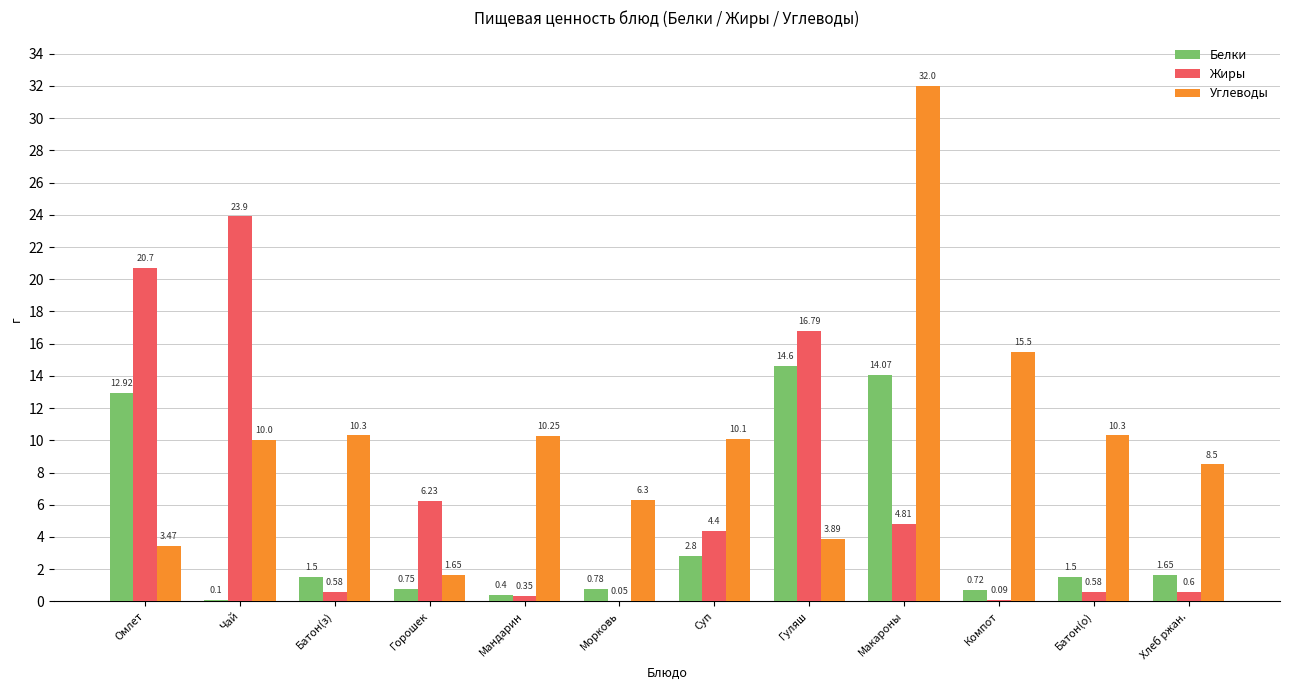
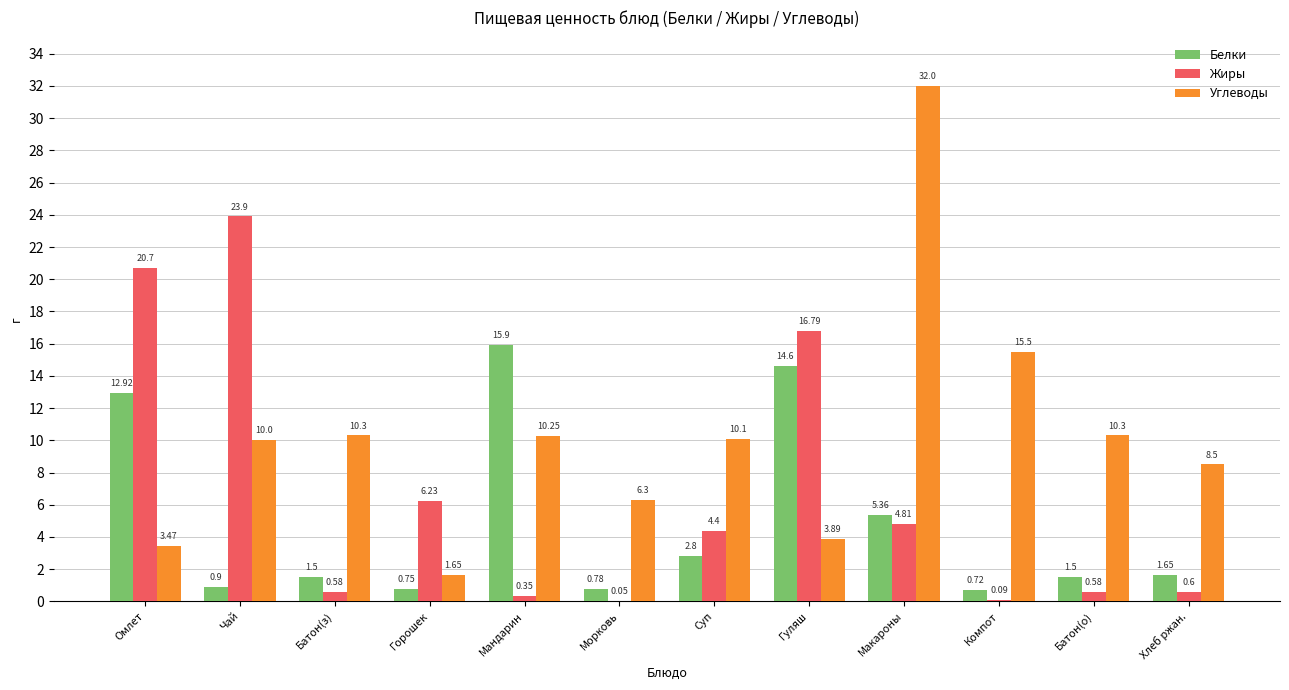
  {
    "Белки": {
      "Омлет": 12.92,
-     "Чай": 0.1,
+     "Чай": 0.9,
      "Батон(з)": 1.5,
      "Горошек": 0.75,
-     "Мандарин": 0.4,
+     "Мандарин": 15.9,
      "Морковь": 0.78,
      "Суп": 2.8,
      "Гуляш": 14.6,
-     "Макароны": 14.07,
+     "Макароны": 5.36,
      "Компот": 0.72,
      "Батон(о)": 1.5,
      "Хлеб ржан.": 1.65
    },
    "Жиры": {
      "Омлет": 20.7,
      "Чай": 23.9,
      "Батон(з)": 0.58,
      "Горошек": 6.23,
      "Мандарин": 0.35,
      "Морковь": 0.05,
      "Суп": 4.4,
      "Гуляш": 16.79,
      "Макароны": 4.81,
      "Компот": 0.09,
      "Батон(о)": 0.58,
      "Хлеб ржан.": 0.6
    },
    "Углеводы": {
      "Омлет": 3.47,
      "Чай": 10.0,
      "Батон(з)": 10.3,
      "Горошек": 1.65,
      "Мандарин": 10.25,
      "Морковь": 6.3,
      "Суп": 10.1,
      "Гуляш": 3.89,
      "Макароны": 32.0,
      "Компот": 15.5,
      "Батон(о)": 10.3,
      "Хлеб ржан.": 8.5
    }
  }
